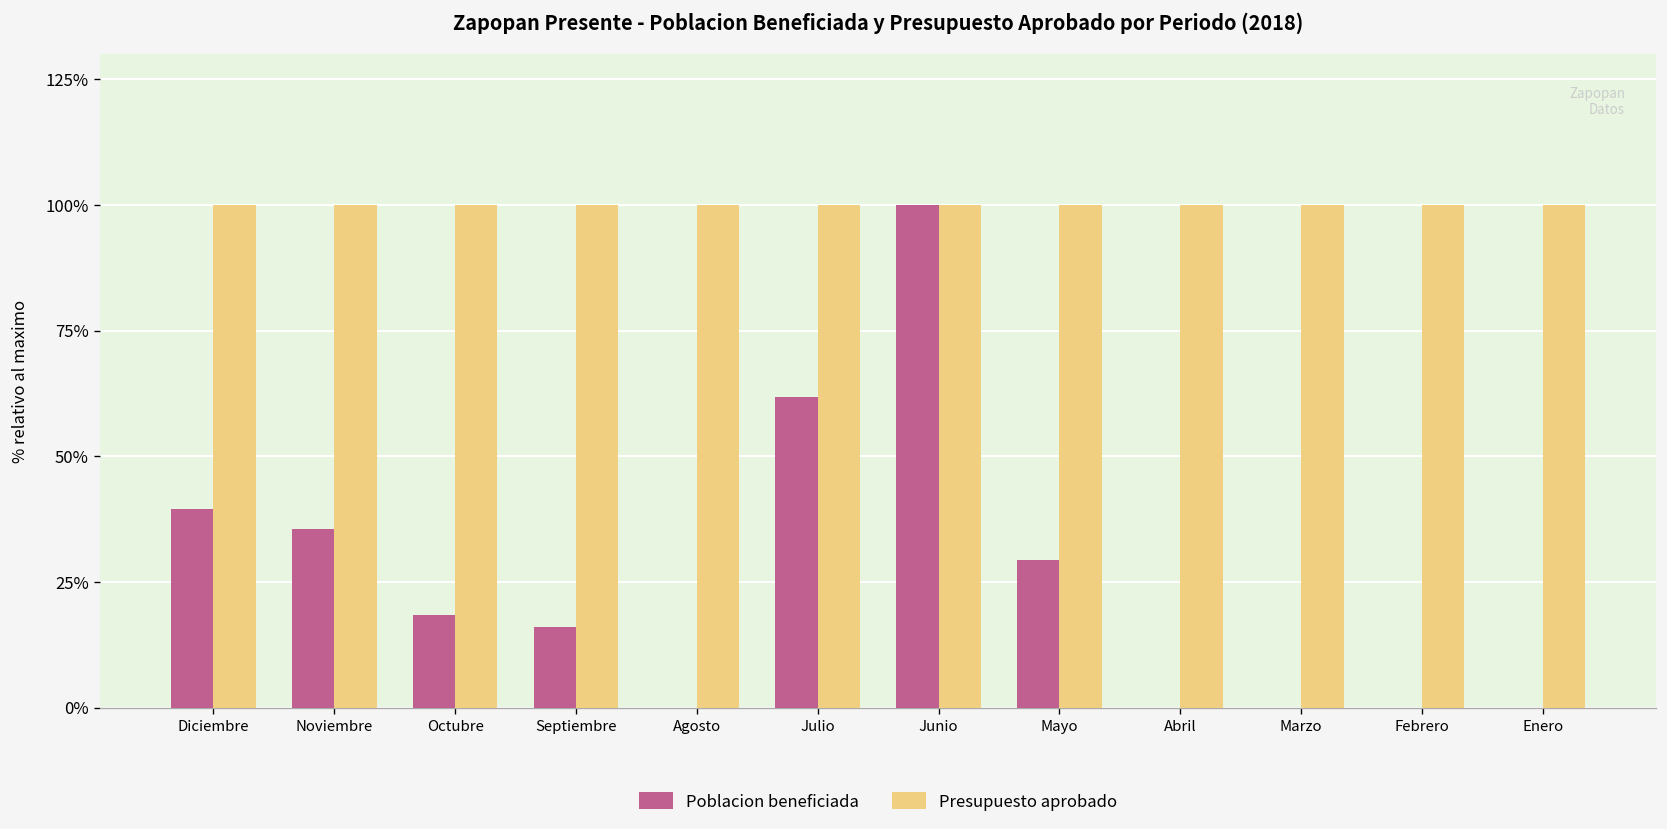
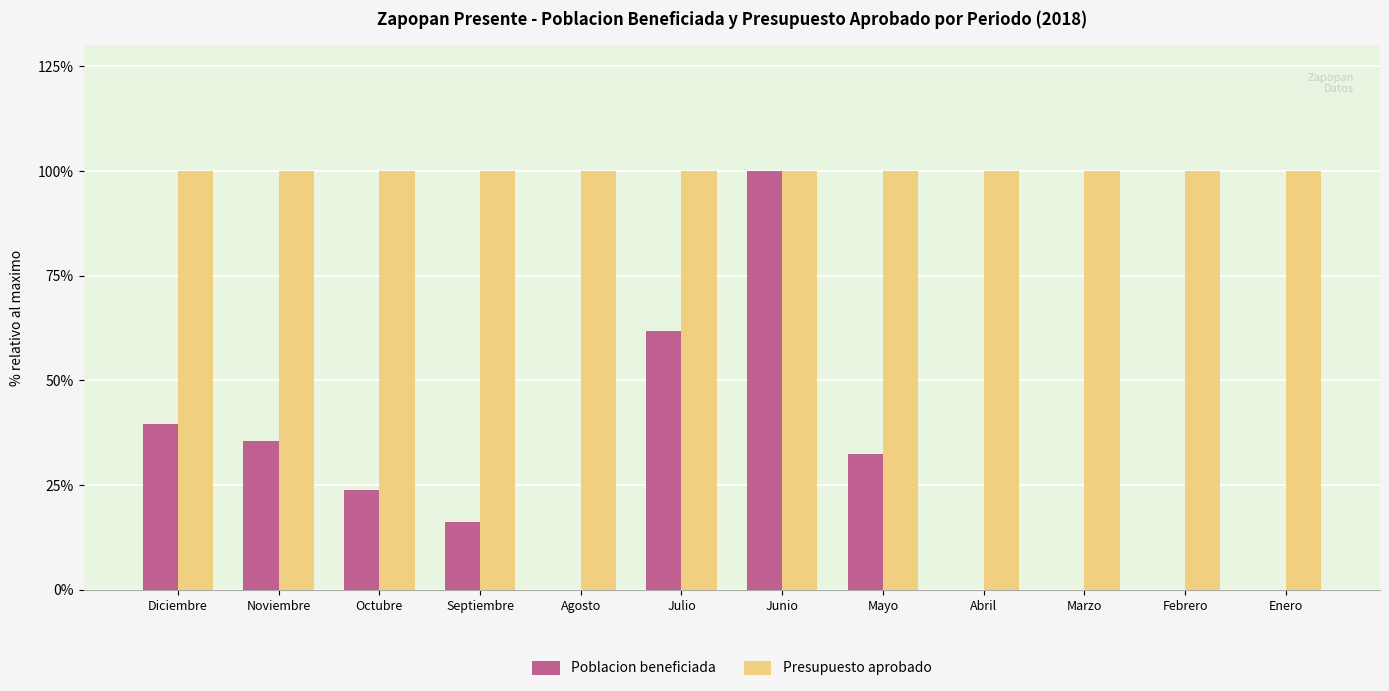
  {
    "Poblacion beneficiada": {
      "Diciembre": "40%",
      "Noviembre": "36%",
-     "Octubre": "18%",
+     "Octubre": "24%",
      "Septiembre": "16%",
      "Agosto": "0%",
      "Julio": "62%",
      "Junio": "100%",
-     "Mayo": "29%",
+     "Mayo": "32%",
      "Abril": "0%",
      "Marzo": "0%",
      "Febrero": "0%",
      "Enero": "0%"
    },
    "Presupuesto aprobado": {
      "Diciembre": "100%",
      "Noviembre": "100%",
      "Octubre": "100%",
      "Septiembre": "100%",
      "Agosto": "100%",
      "Julio": "100%",
      "Junio": "100%",
      "Mayo": "100%",
      "Abril": "100%",
      "Marzo": "100%",
      "Febrero": "100%",
      "Enero": "100%"
    }
  }
